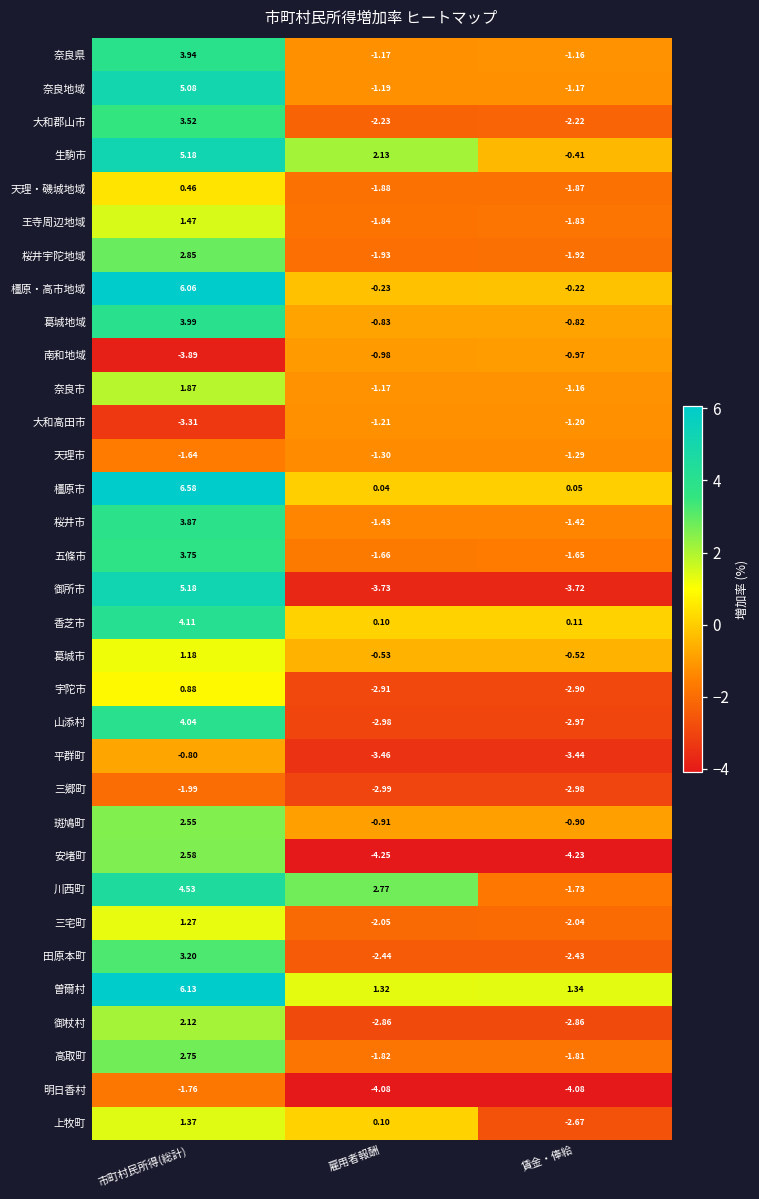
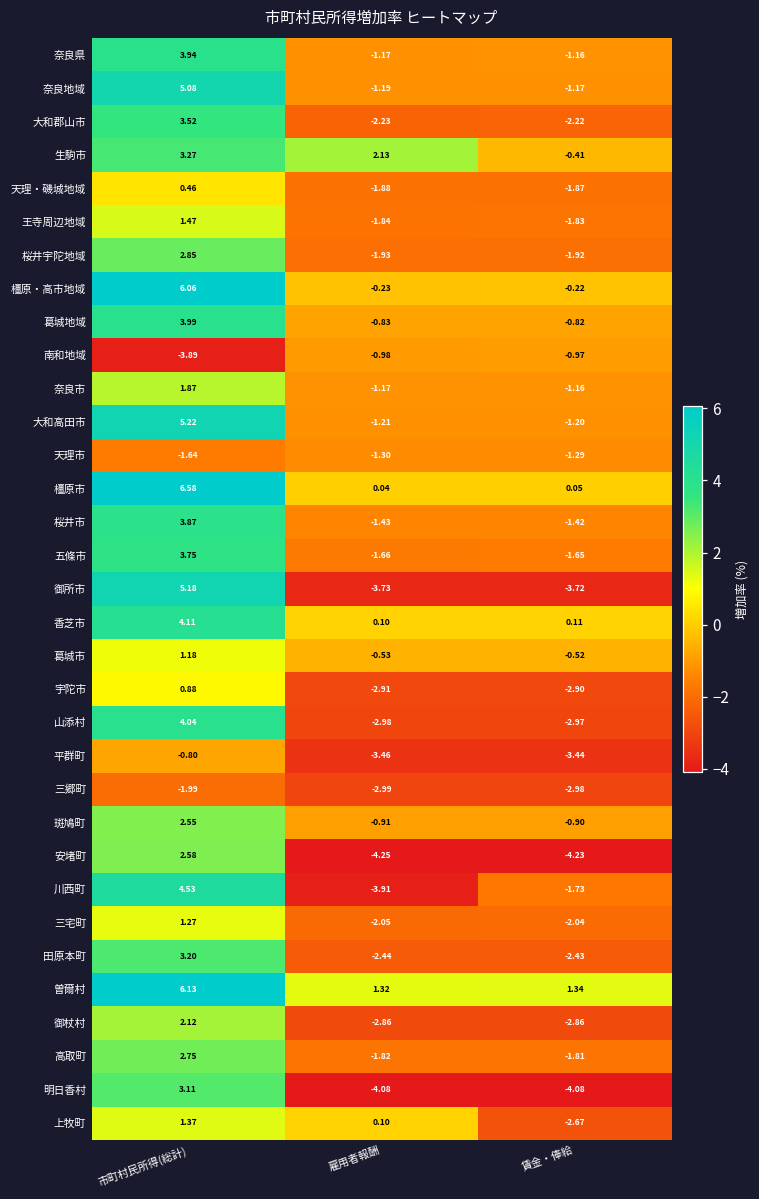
  {
    "奈良県": {
      "市町村民所得(総計)": 3.94,
      "雇用者報酬": -1.17,
      "賃金・俸給": -1.16
    },
    "奈良地域": {
      "市町村民所得(総計)": 5.08,
      "雇用者報酬": -1.19,
      "賃金・俸給": -1.17
    },
    "大和郡山市": {
      "市町村民所得(総計)": 3.52,
      "雇用者報酬": -2.23,
      "賃金・俸給": -2.22
    },
    "生駒市": {
-     "市町村民所得(総計)": 5.18,
+     "市町村民所得(総計)": 3.27,
      "雇用者報酬": 2.13,
      "賃金・俸給": -0.41
    },
    "天理・磯城地域": {
      "市町村民所得(総計)": 0.46,
      "雇用者報酬": -1.88,
      "賃金・俸給": -1.87
    },
    "王寺周辺地域": {
      "市町村民所得(総計)": 1.47,
      "雇用者報酬": -1.84,
      "賃金・俸給": -1.83
    },
    "桜井宇陀地域": {
      "市町村民所得(総計)": 2.85,
      "雇用者報酬": -1.93,
      "賃金・俸給": -1.92
    },
    "橿原・高市地域": {
      "市町村民所得(総計)": 6.06,
      "雇用者報酬": -0.23,
      "賃金・俸給": -0.22
    },
    "葛城地域": {
      "市町村民所得(総計)": 3.99,
      "雇用者報酬": -0.83,
      "賃金・俸給": -0.82
    },
    "南和地域": {
      "市町村民所得(総計)": -3.89,
      "雇用者報酬": -0.98,
      "賃金・俸給": -0.97
    },
    "奈良市": {
      "市町村民所得(総計)": 1.87,
      "雇用者報酬": -1.17,
      "賃金・俸給": -1.16
    },
    "大和高田市": {
-     "市町村民所得(総計)": -3.31,
+     "市町村民所得(総計)": 5.22,
      "雇用者報酬": -1.21,
      "賃金・俸給": -1.20
    },
    "天理市": {
      "市町村民所得(総計)": -1.64,
      "雇用者報酬": -1.30,
      "賃金・俸給": -1.29
    },
    "橿原市": {
      "市町村民所得(総計)": 6.58,
      "雇用者報酬": 0.04,
      "賃金・俸給": 0.05
    },
    "桜井市": {
      "市町村民所得(総計)": 3.87,
      "雇用者報酬": -1.43,
      "賃金・俸給": -1.42
    },
    "五條市": {
      "市町村民所得(総計)": 3.75,
      "雇用者報酬": -1.66,
      "賃金・俸給": -1.65
    },
    "御所市": {
      "市町村民所得(総計)": 5.18,
      "雇用者報酬": -3.73,
      "賃金・俸給": -3.72
    },
    "香芝市": {
      "市町村民所得(総計)": 4.11,
      "雇用者報酬": 0.10,
      "賃金・俸給": 0.11
    },
    "葛城市": {
      "市町村民所得(総計)": 1.18,
      "雇用者報酬": -0.53,
      "賃金・俸給": -0.52
    },
    "宇陀市": {
      "市町村民所得(総計)": 0.88,
      "雇用者報酬": -2.91,
      "賃金・俸給": -2.90
    },
    "山添村": {
      "市町村民所得(総計)": 4.04,
      "雇用者報酬": -2.98,
      "賃金・俸給": -2.97
    },
    "平群町": {
      "市町村民所得(総計)": -0.80,
      "雇用者報酬": -3.46,
      "賃金・俸給": -3.44
    },
    "三郷町": {
      "市町村民所得(総計)": -1.99,
      "雇用者報酬": -2.99,
      "賃金・俸給": -2.98
    },
    "斑鳩町": {
      "市町村民所得(総計)": 2.55,
      "雇用者報酬": -0.91,
      "賃金・俸給": -0.90
    },
    "安堵町": {
      "市町村民所得(総計)": 2.58,
      "雇用者報酬": -4.25,
      "賃金・俸給": -4.23
    },
    "川西町": {
      "市町村民所得(総計)": 4.53,
-     "雇用者報酬": 2.77,
+     "雇用者報酬": -3.91,
      "賃金・俸給": -1.73
    },
    "三宅町": {
      "市町村民所得(総計)": 1.27,
      "雇用者報酬": -2.05,
      "賃金・俸給": -2.04
    },
    "田原本町": {
      "市町村民所得(総計)": 3.20,
      "雇用者報酬": -2.44,
      "賃金・俸給": -2.43
    },
    "曽爾村": {
      "市町村民所得(総計)": 6.13,
      "雇用者報酬": 1.32,
      "賃金・俸給": 1.34
    },
    "御杖村": {
      "市町村民所得(総計)": 2.12,
      "雇用者報酬": -2.86,
      "賃金・俸給": -2.86
    },
    "高取町": {
      "市町村民所得(総計)": 2.75,
      "雇用者報酬": -1.82,
      "賃金・俸給": -1.81
    },
    "明日香村": {
-     "市町村民所得(総計)": -1.76,
+     "市町村民所得(総計)": 3.11,
      "雇用者報酬": -4.08,
      "賃金・俸給": -4.08
    },
    "上牧町": {
      "市町村民所得(総計)": 1.37,
      "雇用者報酬": 0.10,
      "賃金・俸給": -2.67
    }
  }
